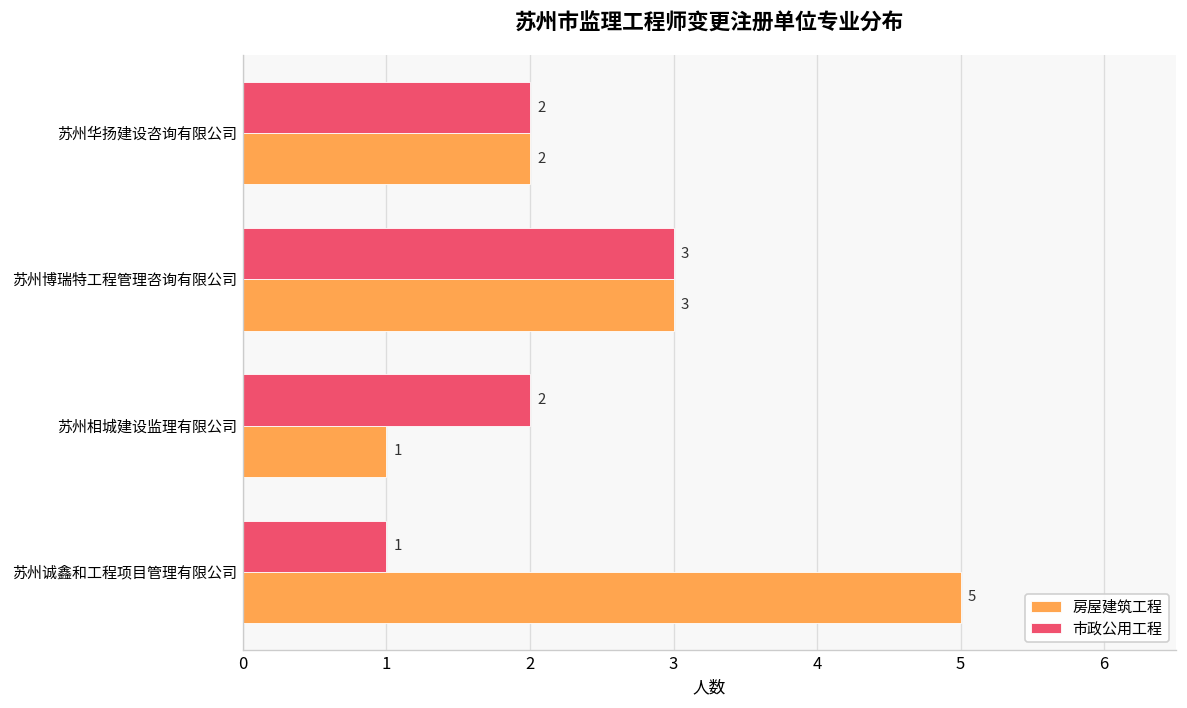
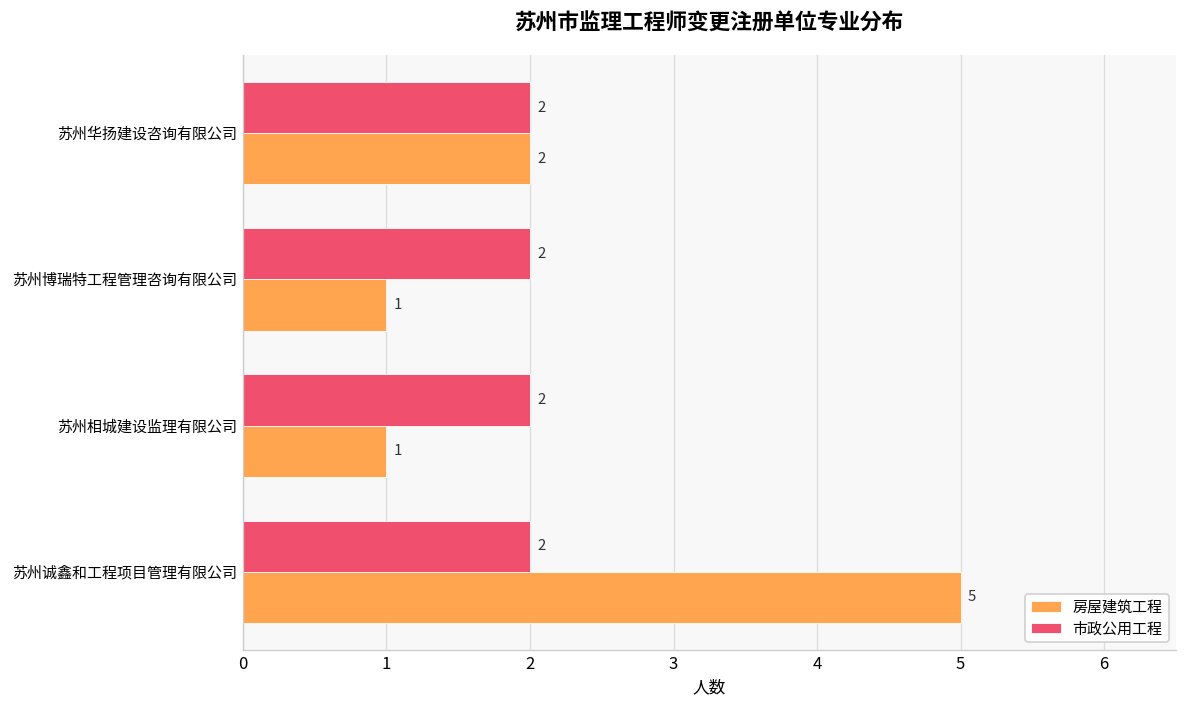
  {
    "房屋建筑工程": {
      "苏州华扬建设咨询有限公司": 2,
-     "苏州博瑞特工程管理咨询有限公司": 3,
+     "苏州博瑞特工程管理咨询有限公司": 1,
      "苏州相城建设监理有限公司": 1,
      "苏州诚鑫和工程项目管理有限公司": 5
    },
    "市政公用工程": {
      "苏州华扬建设咨询有限公司": 2,
-     "苏州博瑞特工程管理咨询有限公司": 3,
+     "苏州博瑞特工程管理咨询有限公司": 2,
      "苏州相城建设监理有限公司": 2,
-     "苏州诚鑫和工程项目管理有限公司": 1
+     "苏州诚鑫和工程项目管理有限公司": 2
    }
  }
